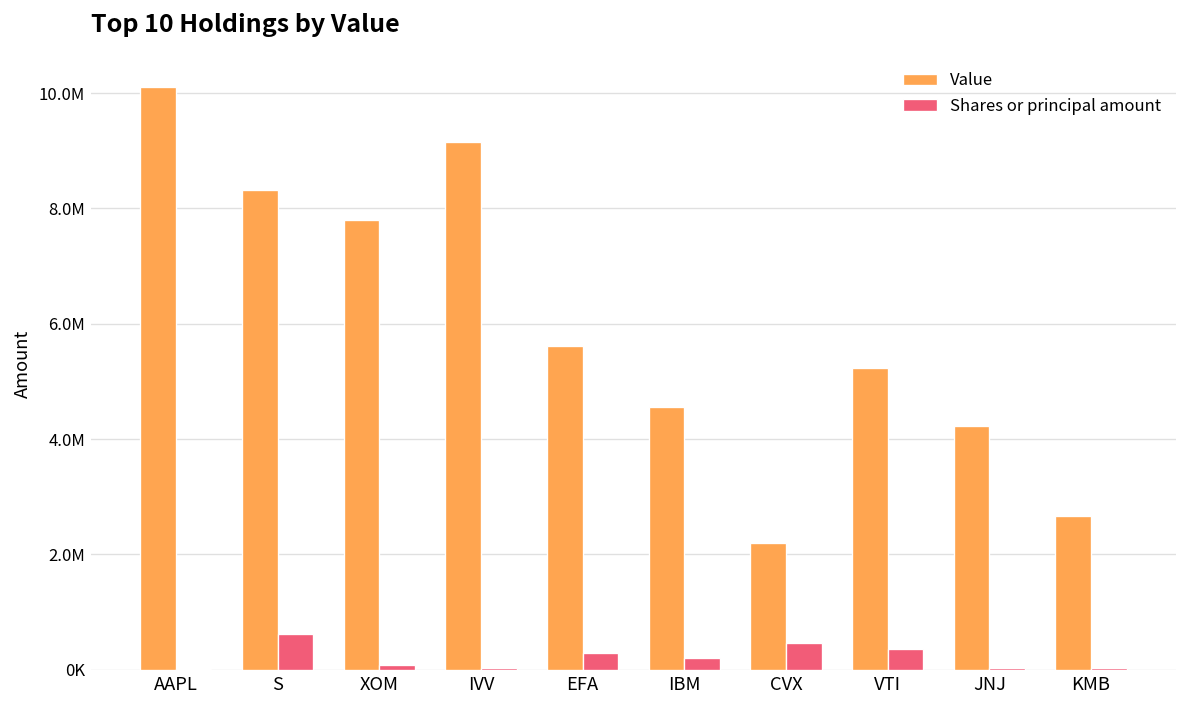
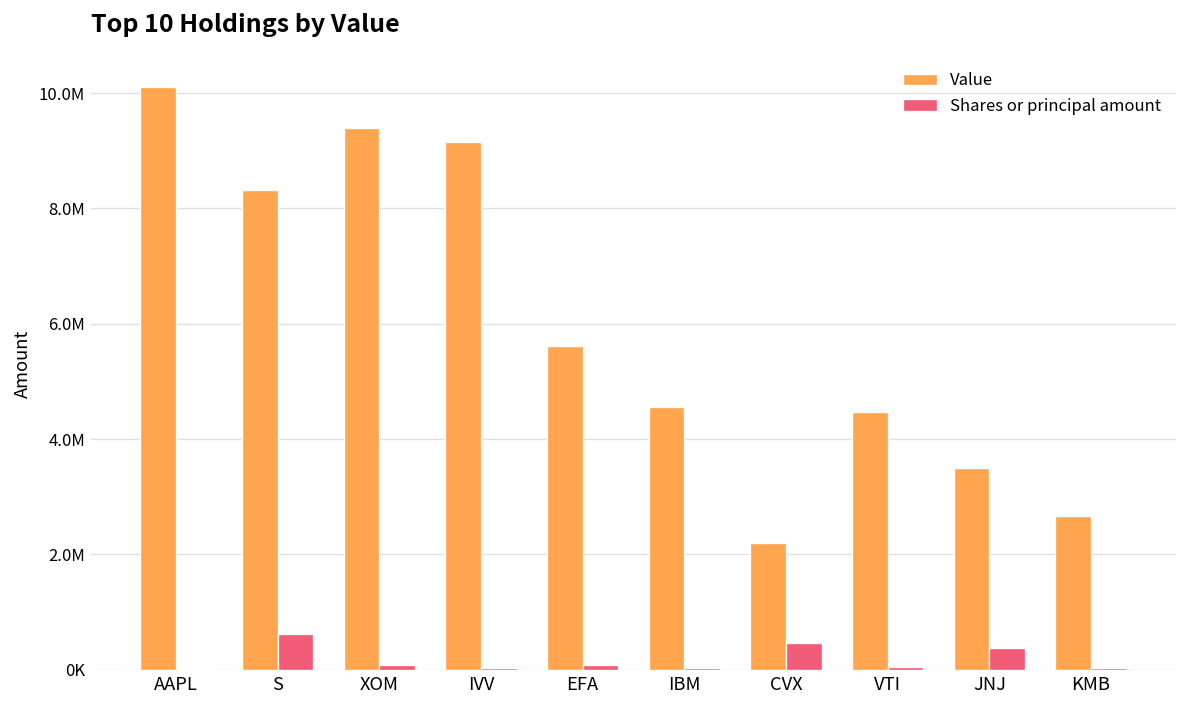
  {
    "Value": {
      "AAPL": 10100000,
      "S": 8300000,
-     "XOM": 7800000,
+     "XOM": 9400000,
      "IVV": 9200000,
      "EFA": 5600000,
      "IBM": 4600000,
      "CVX": 2200000,
-     "VTI": 5200000,
-     "JNJ": 4200000,
+     "VTI": 4500000,
+     "JNJ": 3500000,
      "KMB": 2700000
    },
    "Shares or principal amount": {
      "S": 600000,
      "XOM": 100000,
-     "EFA": 300000,
-     "IBM": 200000,
+     "EFA": 100000,
+     "IBM": 0,
      "CVX": 500000,
-     "VTI": 400000,
-     "JNJ": 0
+     "VTI": 0,
+     "JNJ": 400000
    }
  }
